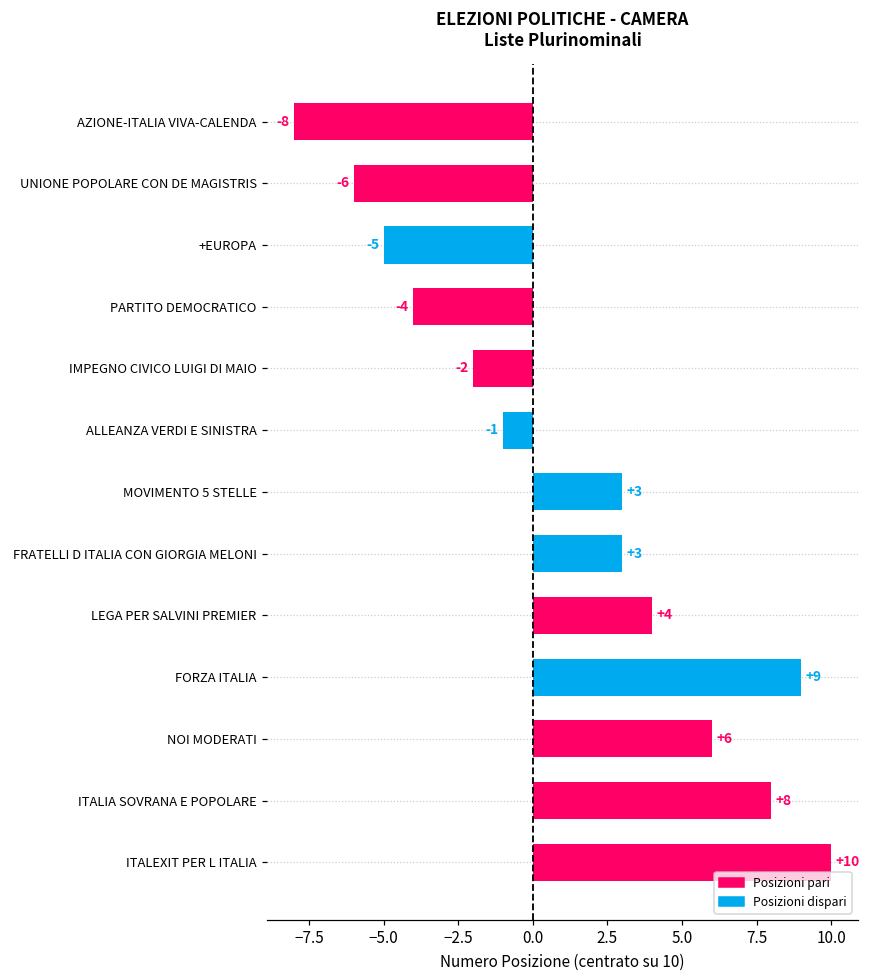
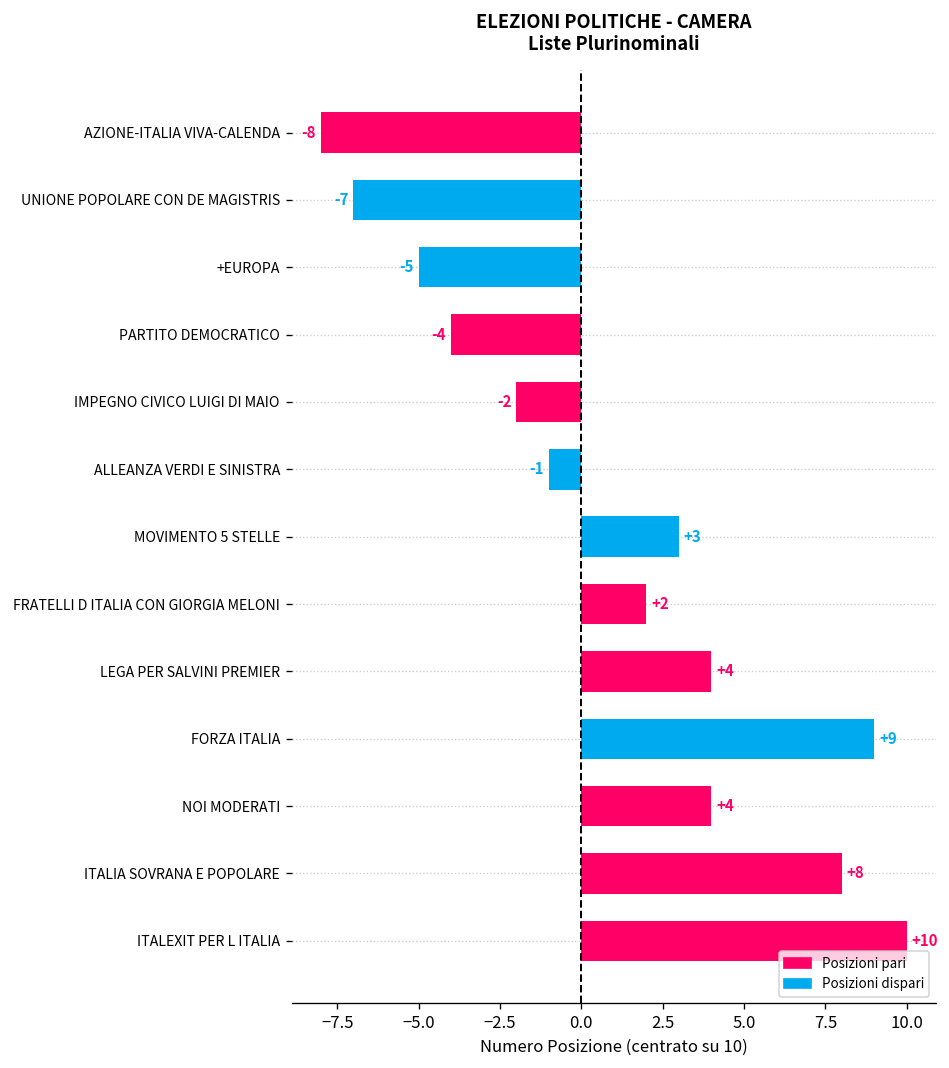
  {
    "AZIONE-ITALIA VIVA-CALENDA": "-8",
-   "UNIONE POPOLARE CON DE MAGISTRIS": "-6",
+   "UNIONE POPOLARE CON DE MAGISTRIS": "-7",
    "+EUROPA": "-5",
    "PARTITO DEMOCRATICO": "-4",
    "IMPEGNO CIVICO LUIGI DI MAIO": "-2",
    "ALLEANZA VERDI E SINISTRA": "-1",
    "MOVIMENTO 5 STELLE": "+3",
-   "FRATELLI D ITALIA CON GIORGIA MELONI": "+3",
+   "FRATELLI D ITALIA CON GIORGIA MELONI": "+2",
    "LEGA PER SALVINI PREMIER": "+4",
    "FORZA ITALIA": "+9",
-   "NOI MODERATI": "+6",
+   "NOI MODERATI": "+4",
    "ITALIA SOVRANA E POPOLARE": "+8",
    "ITALEXIT PER L ITALIA": "+10"
  }
